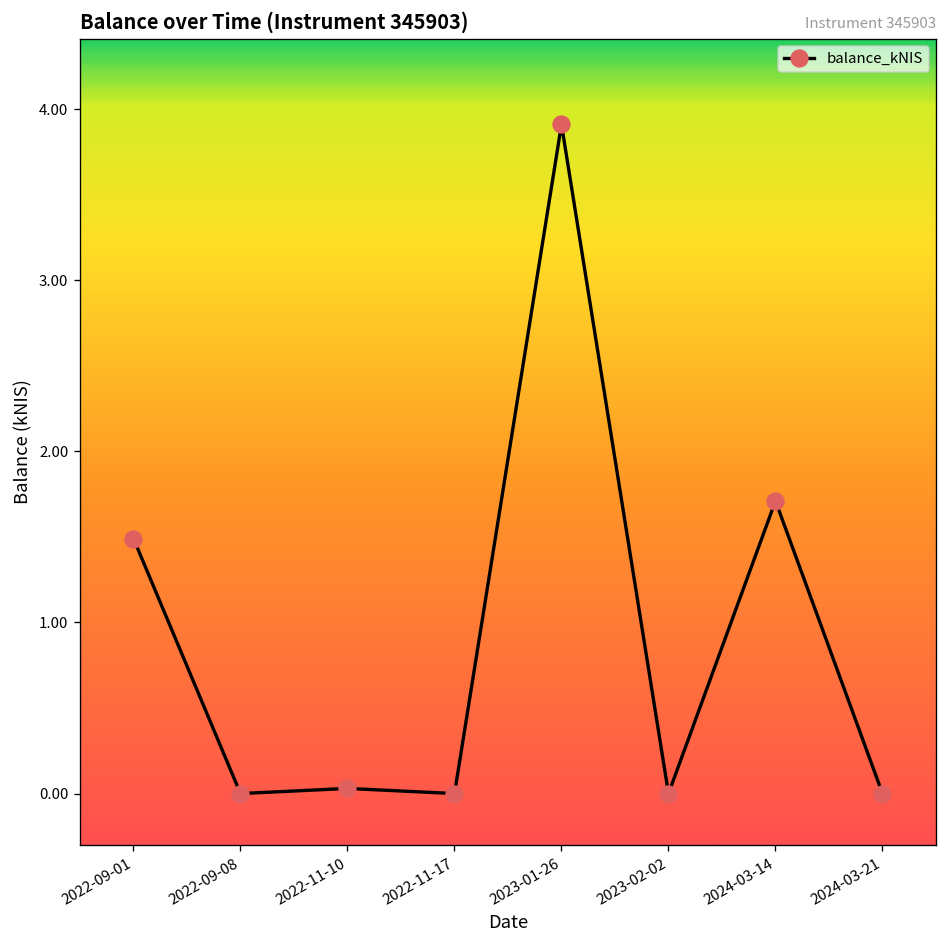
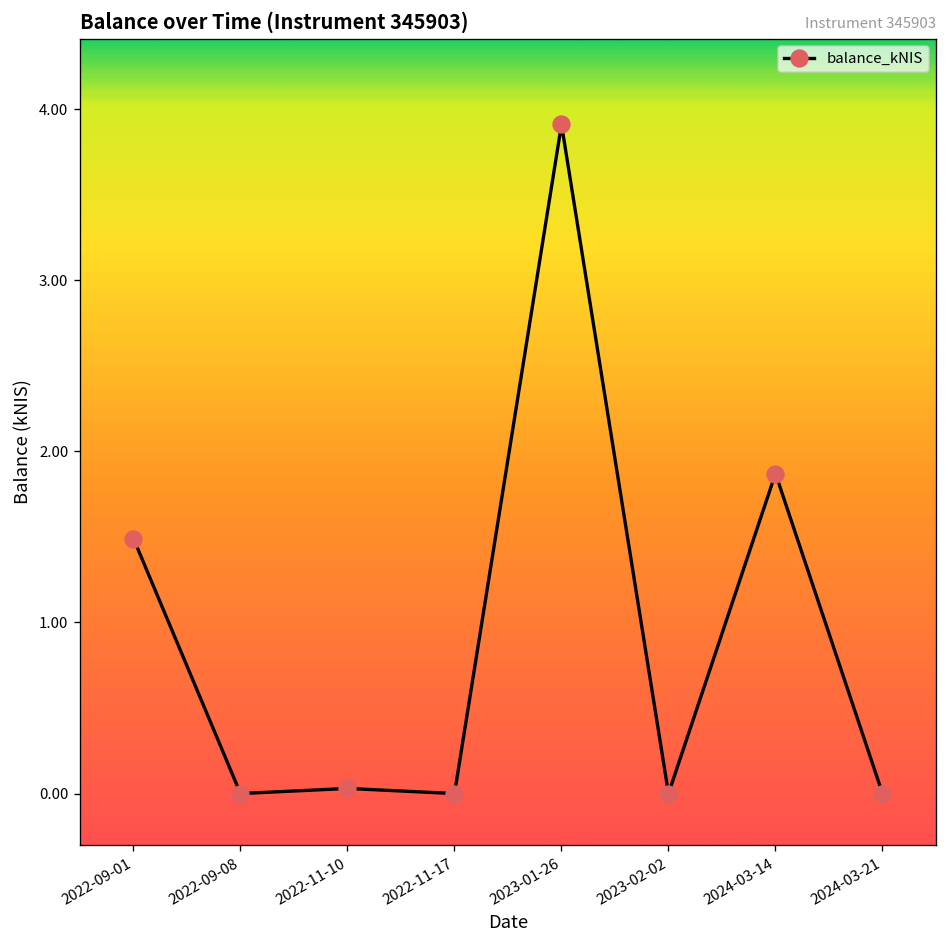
  {
    "2022-09-01": 1.49,
    "2022-09-08": 0.00,
    "2022-11-10": 0.03,
    "2022-11-17": 0.00,
    "2023-01-26": 3.91,
    "2023-02-02": 0.00,
-   "2024-03-14": 1.71,
+   "2024-03-14": 1.87,
    "2024-03-21": 0.00
  }
